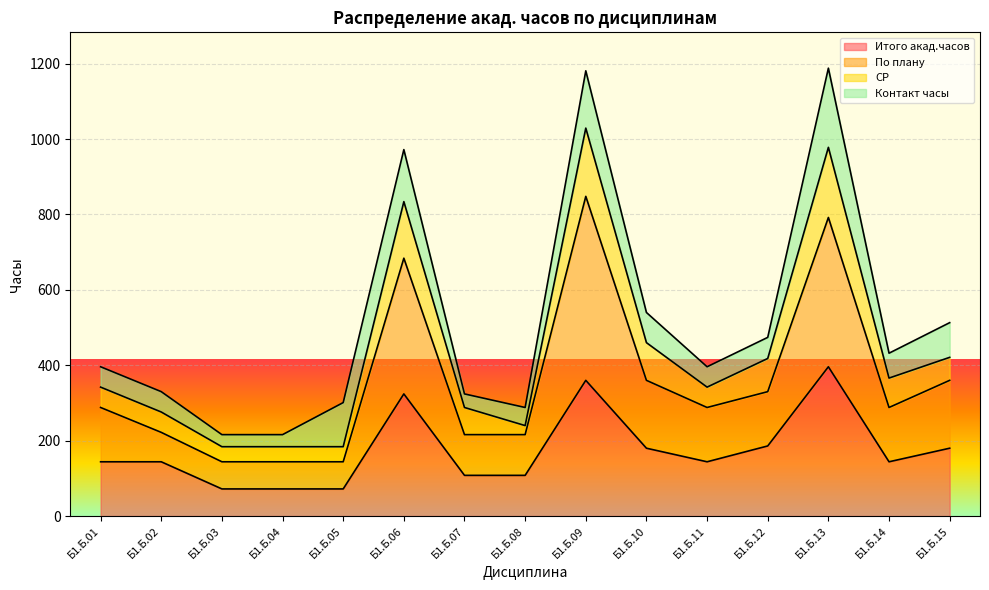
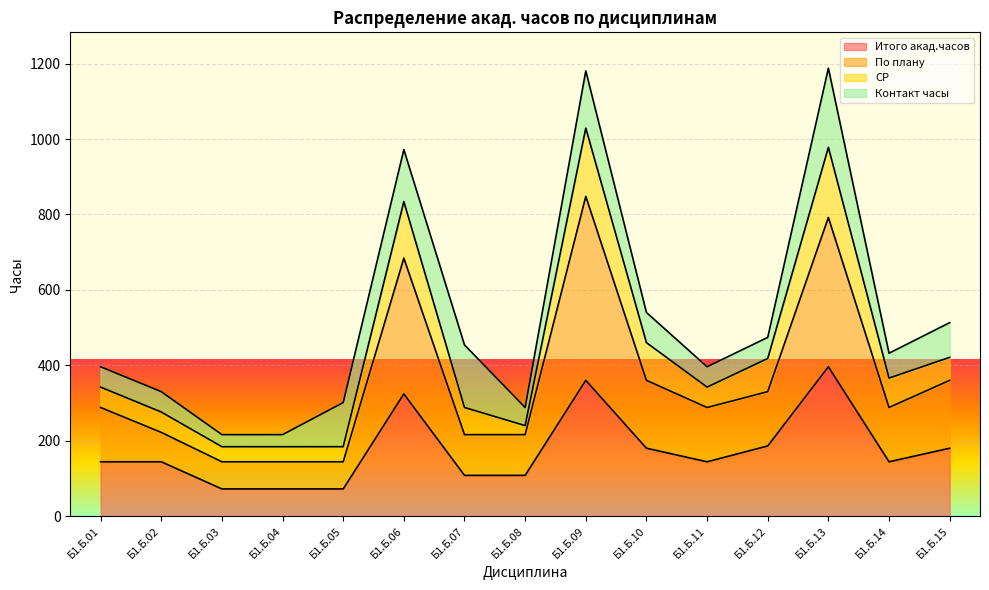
  {
    "Итого акад.часов": {
      "Б1.Б.01": 140,
      "Б1.Б.02": 140,
      "Б1.Б.03": 70,
      "Б1.Б.04": 70,
      "Б1.Б.05": 70,
      "Б1.Б.06": 320,
      "Б1.Б.07": 110,
      "Б1.Б.08": 110,
      "Б1.Б.09": 360,
      "Б1.Б.10": 180,
      "Б1.Б.11": 140,
      "Б1.Б.12": 190,
      "Б1.Б.13": 400,
      "Б1.Б.14": 140,
      "Б1.Б.15": 180
    },
    "Контакт часы": {
      "Б1.Б.01": 50,
      "Б1.Б.02": 50,
      "Б1.Б.03": 30,
      "Б1.Б.04": 30,
      "Б1.Б.05": 120,
      "Б1.Б.06": 140,
-     "Б1.Б.07": 40,
+     "Б1.Б.07": 170,
      "Б1.Б.08": 50,
      "Б1.Б.09": 150,
      "Б1.Б.10": 80,
      "Б1.Б.11": 50,
      "Б1.Б.12": 60,
      "Б1.Б.13": 210,
      "Б1.Б.14": 70,
      "Б1.Б.15": 90
    }
  }
